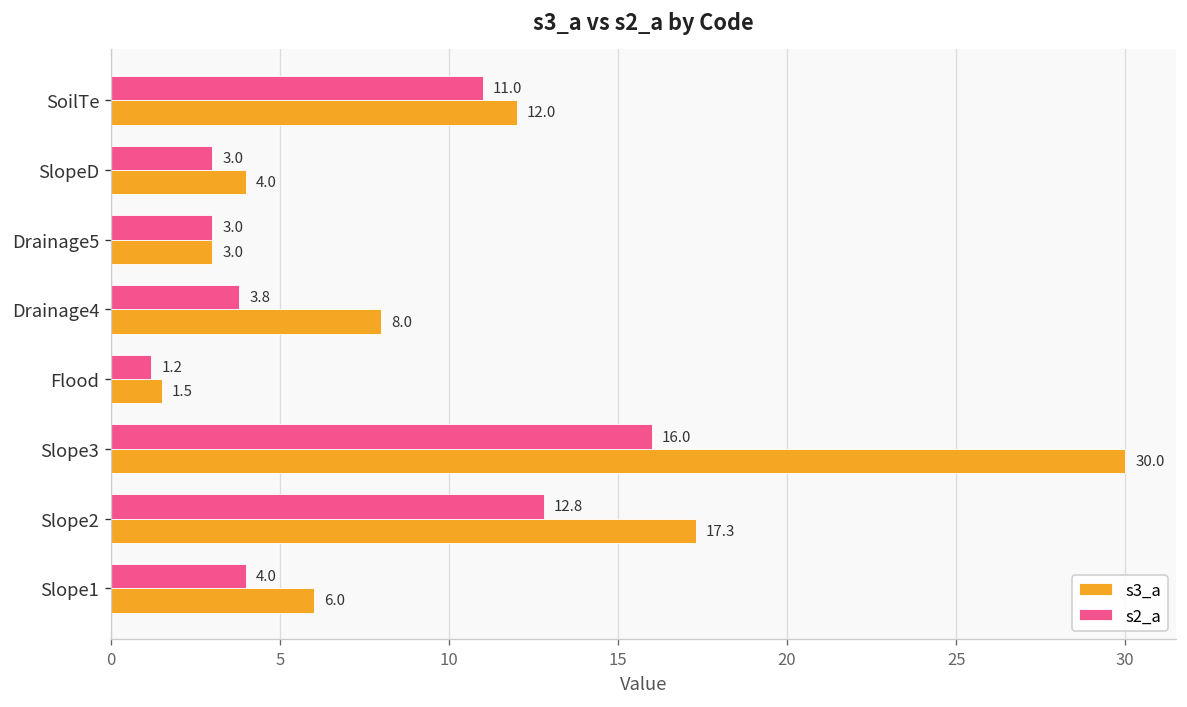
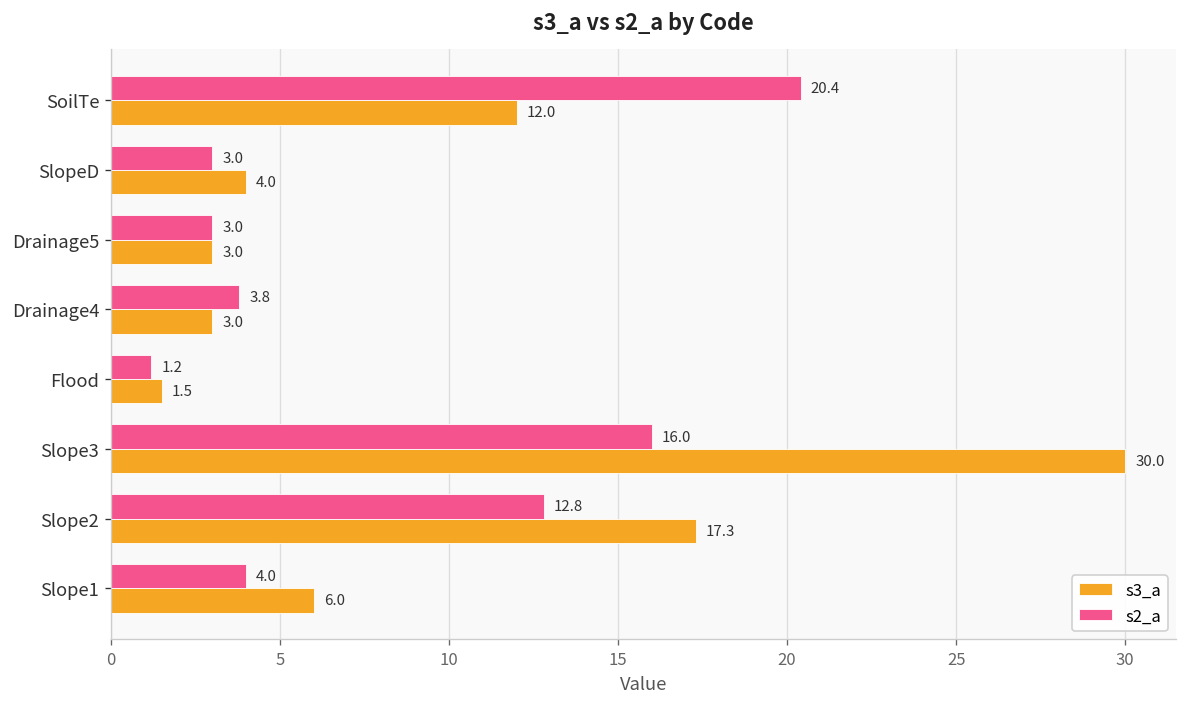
  {
    "s3_a": {
      "SoilTe": 12.0,
      "SlopeD": 4.0,
      "Drainage5": 3.0,
-     "Drainage4": 8.0,
+     "Drainage4": 3.0,
      "Flood": 1.5,
      "Slope3": 30.0,
      "Slope2": 17.3,
      "Slope1": 6.0
    },
    "s2_a": {
-     "SoilTe": 11.0,
+     "SoilTe": 20.4,
      "SlopeD": 3.0,
      "Drainage5": 3.0,
      "Drainage4": 3.8,
      "Flood": 1.2,
      "Slope3": 16.0,
      "Slope2": 12.8,
      "Slope1": 4.0
    }
  }
